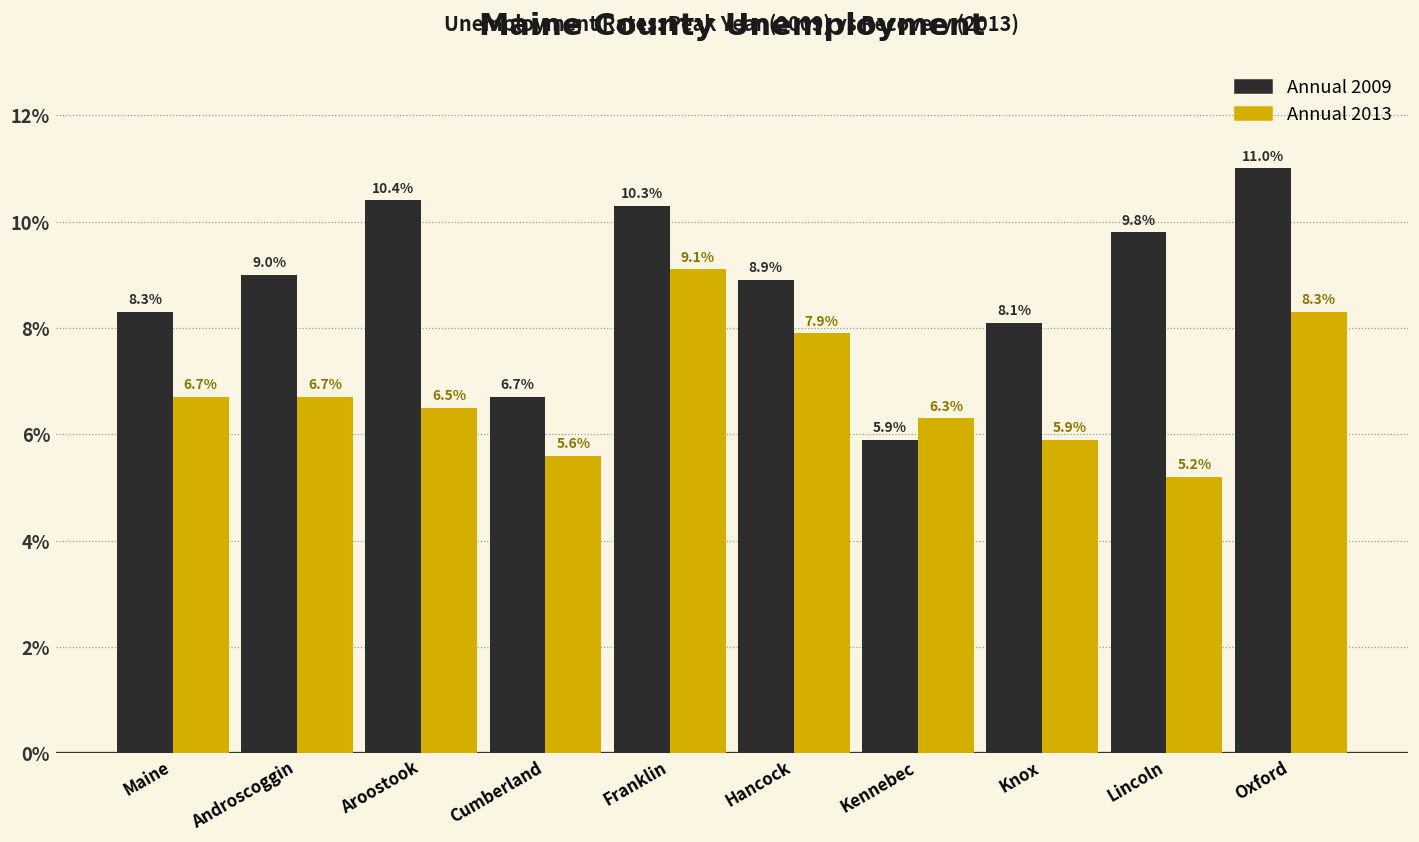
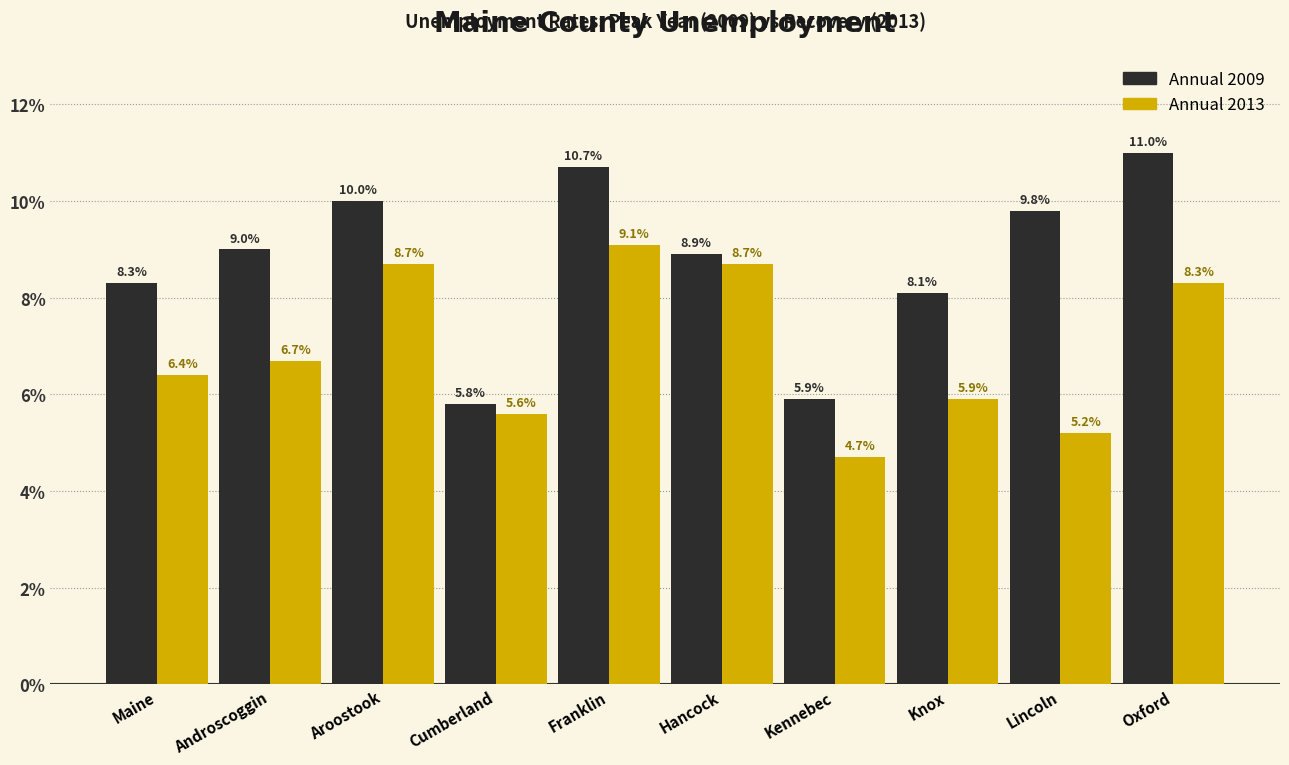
  {
    "Annual 2009": {
      "Maine": "8.3%",
      "Androscoggin": "9.0%",
-     "Aroostook": "10.4%",
-     "Cumberland": "6.7%",
-     "Franklin": "10.3%",
+     "Aroostook": "10.0%",
+     "Cumberland": "5.8%",
+     "Franklin": "10.7%",
      "Hancock": "8.9%",
      "Kennebec": "5.9%",
      "Knox": "8.1%",
      "Lincoln": "9.8%",
      "Oxford": "11.0%"
    },
    "Annual 2013": {
-     "Maine": "6.7%",
+     "Maine": "6.4%",
      "Androscoggin": "6.7%",
-     "Aroostook": "6.5%",
+     "Aroostook": "8.7%",
      "Cumberland": "5.6%",
      "Franklin": "9.1%",
-     "Hancock": "7.9%",
-     "Kennebec": "6.3%",
+     "Hancock": "8.7%",
+     "Kennebec": "4.7%",
      "Knox": "5.9%",
      "Lincoln": "5.2%",
      "Oxford": "8.3%"
    }
  }
